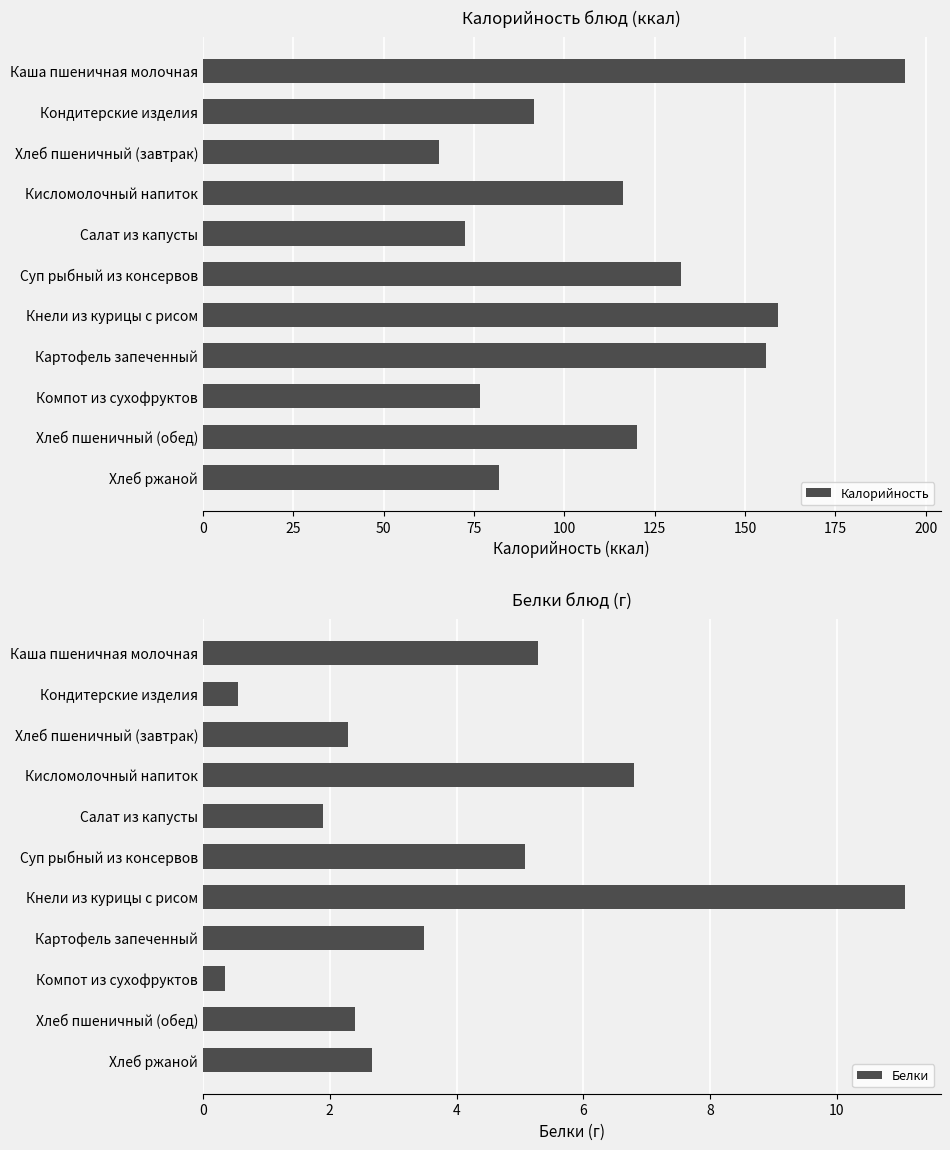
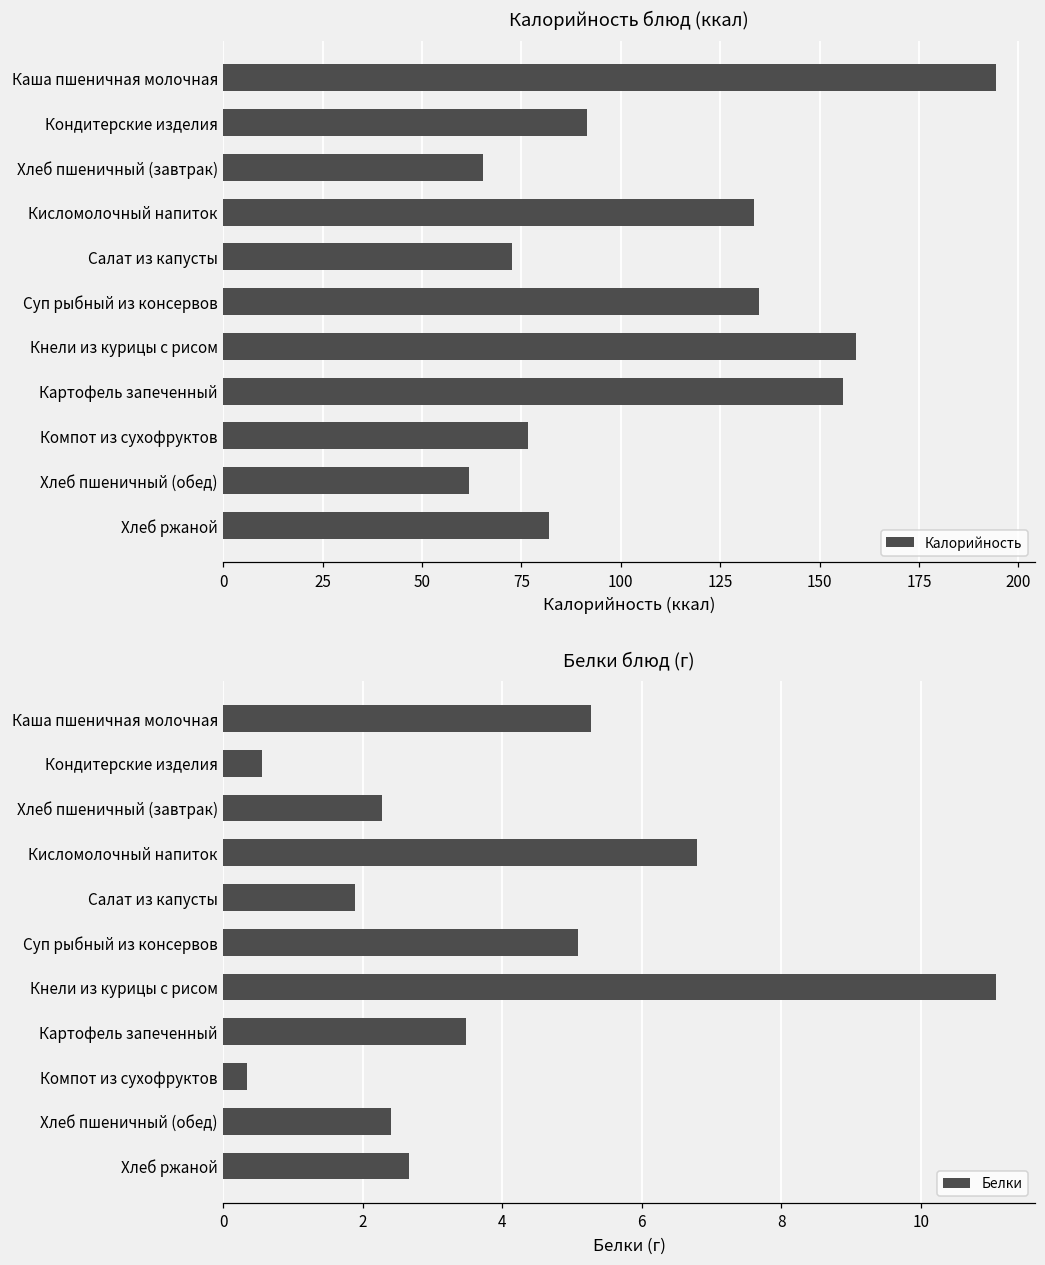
  {
    "Калорийность блюд (ккал)": {
      "Каша пшеничная молочная": 194,
      "Кондитерские изделия": 92,
      "Хлеб пшеничный (завтрак)": 65,
-     "Кисломолочный напиток": 116,
+     "Кисломолочный напиток": 134,
      "Салат из капусты": 73,
-     "Суп рыбный из консервов": 132,
+     "Суп рыбный из консервов": 135,
      "Кнели из курицы с рисом": 159,
      "Картофель запеченный": 156,
      "Компот из сухофруктов": 77,
-     "Хлеб пшеничный (обед)": 120,
+     "Хлеб пшеничный (обед)": 62,
      "Хлеб ржаной": 82
    },
    "Белки блюд (г)": {
      "Каша пшеничная молочная": 5.3,
      "Кондитерские изделия": 0.6,
      "Хлеб пшеничный (завтрак)": 2.3,
      "Кисломолочный напиток": 6.8,
      "Салат из капусты": 1.9,
      "Суп рыбный из консервов": 5.1,
      "Кнели из курицы с рисом": 11.1,
      "Картофель запеченный": 3.5,
      "Компот из сухофруктов": 0.3,
      "Хлеб пшеничный (обед)": 2.4,
      "Хлеб ржаной": 2.7
    }
  }
